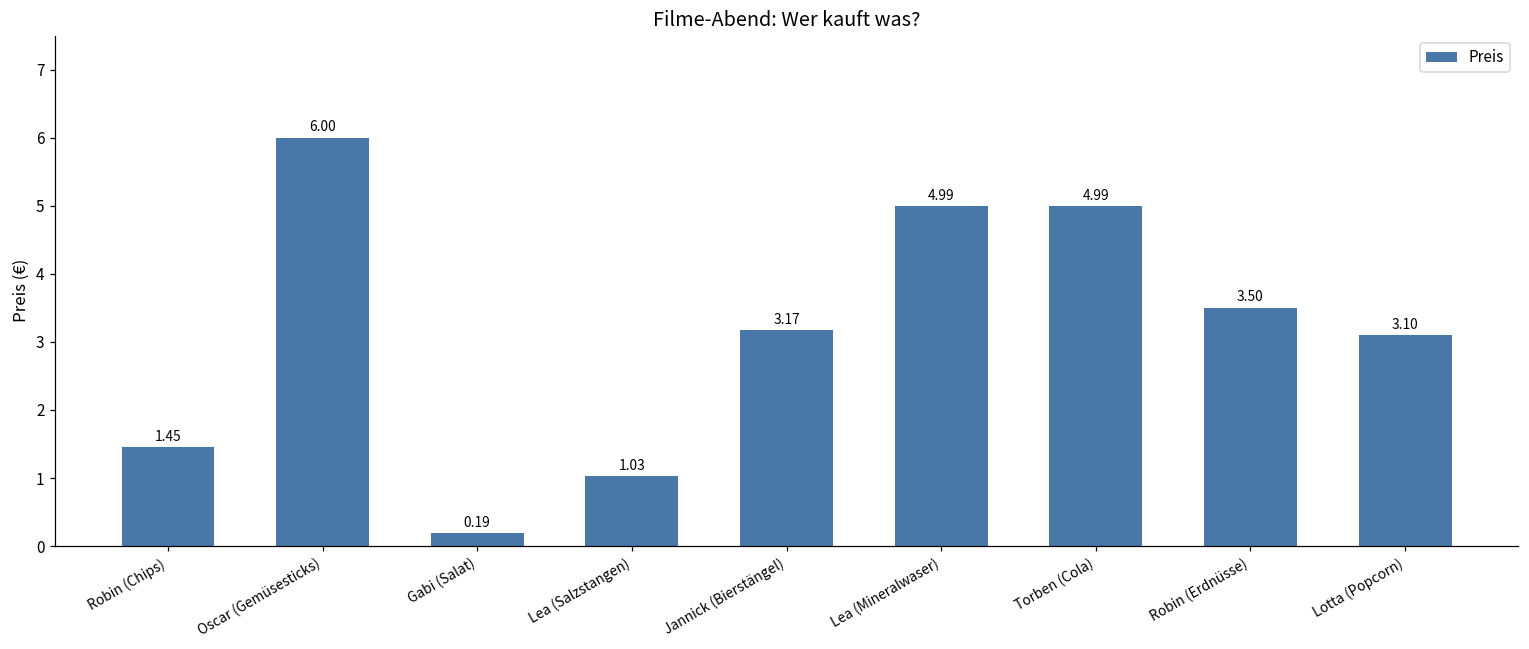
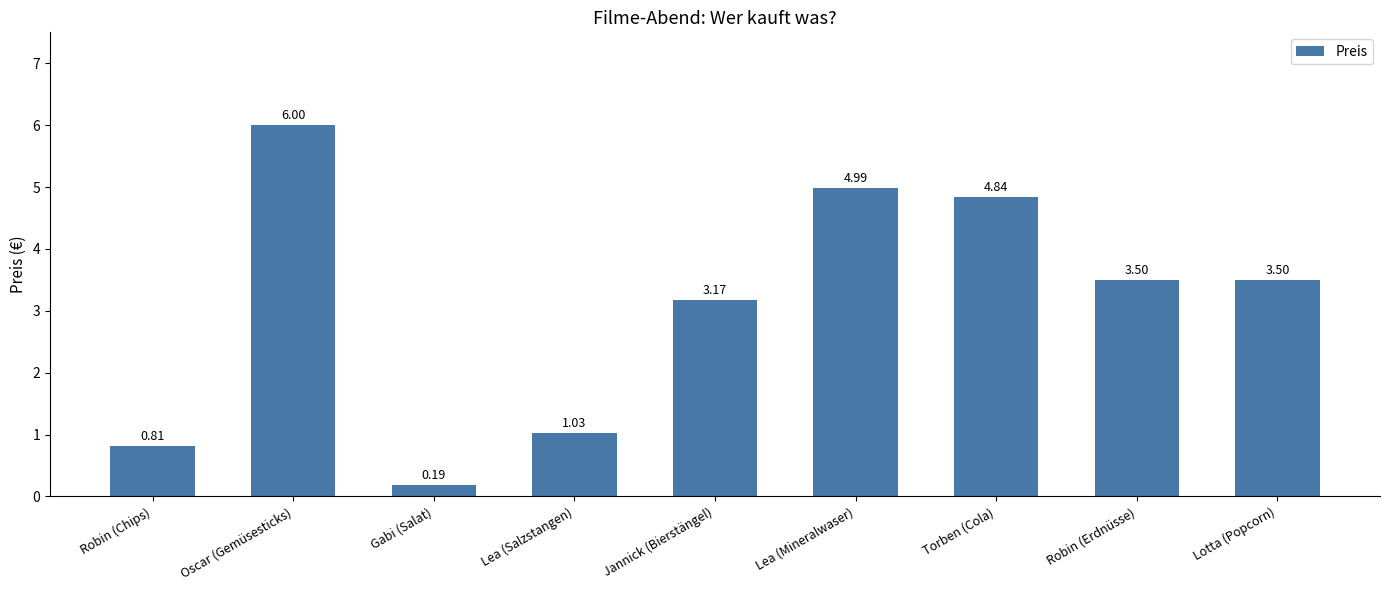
  {
-   "Robin (Chips)": 1.45,
+   "Robin (Chips)": 0.81,
    "Oscar (Gemüsesticks)": 6.00,
    "Gabi (Salat)": 0.19,
    "Lea (Salzstangen)": 1.03,
    "Jannick (Bierstängel)": 3.17,
    "Lea (Mineralwaser)": 4.99,
-   "Torben (Cola)": 4.99,
+   "Torben (Cola)": 4.84,
    "Robin (Erdnüsse)": 3.50,
-   "Lotta (Popcorn)": 3.10
+   "Lotta (Popcorn)": 3.50
  }
